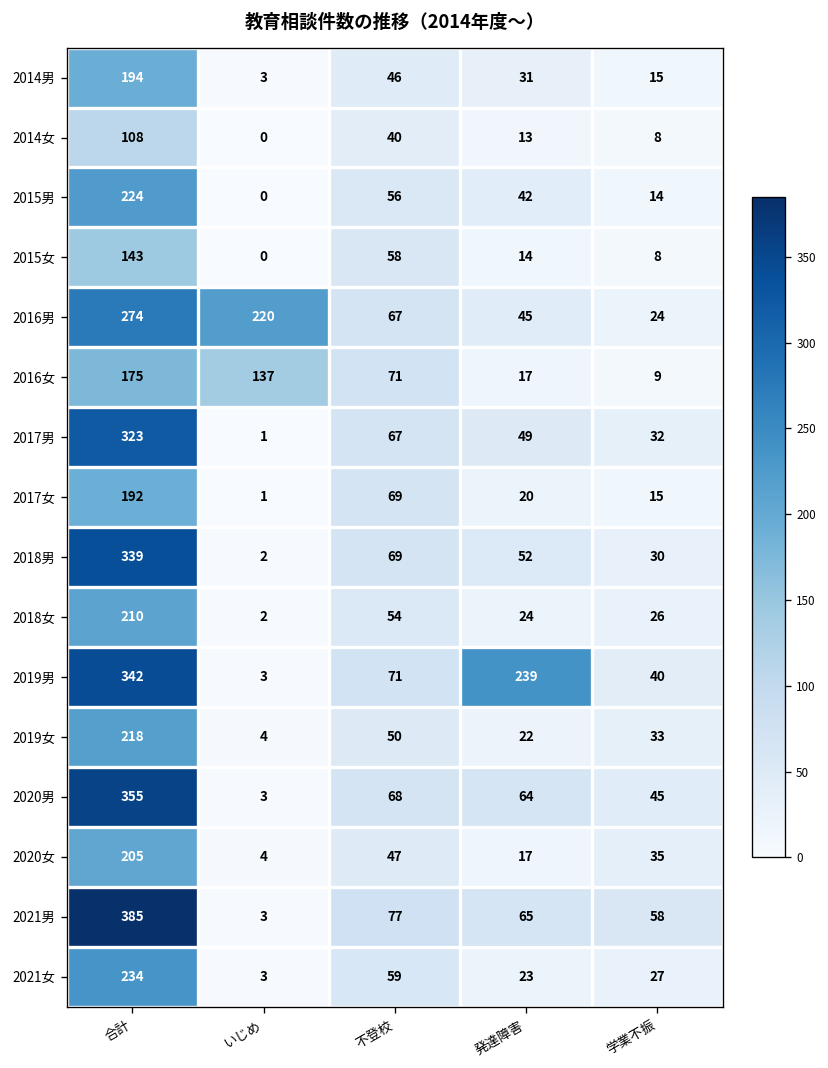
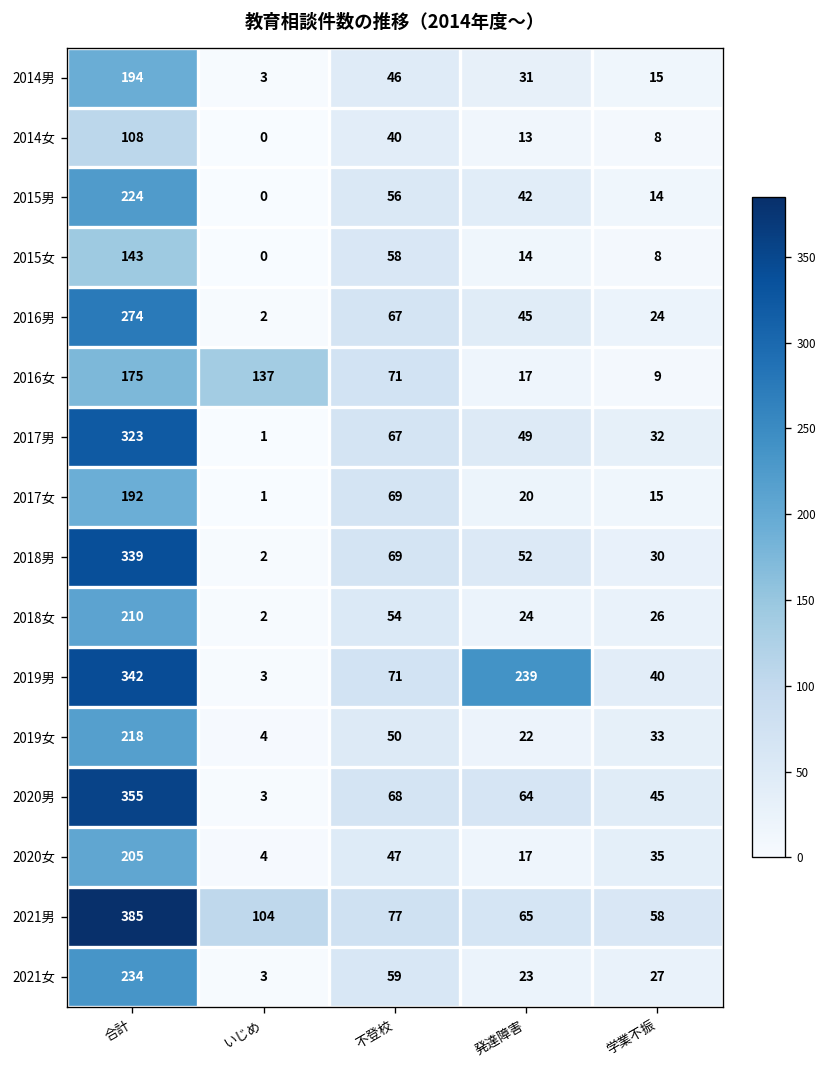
  {
    "2014男": {
      "合計": 194,
      "いじめ": 3,
      "不登校": 46,
      "発達障害": 31,
      "学業不振": 15
    },
    "2014女": {
      "合計": 108,
      "いじめ": 0,
      "不登校": 40,
      "発達障害": 13,
      "学業不振": 8
    },
    "2015男": {
      "合計": 224,
      "いじめ": 0,
      "不登校": 56,
      "発達障害": 42,
      "学業不振": 14
    },
    "2015女": {
      "合計": 143,
      "いじめ": 0,
      "不登校": 58,
      "発達障害": 14,
      "学業不振": 8
    },
    "2016男": {
      "合計": 274,
-     "いじめ": 220,
+     "いじめ": 2,
      "不登校": 67,
      "発達障害": 45,
      "学業不振": 24
    },
    "2016女": {
      "合計": 175,
      "いじめ": 137,
      "不登校": 71,
      "発達障害": 17,
      "学業不振": 9
    },
    "2017男": {
      "合計": 323,
      "いじめ": 1,
      "不登校": 67,
      "発達障害": 49,
      "学業不振": 32
    },
    "2017女": {
      "合計": 192,
      "いじめ": 1,
      "不登校": 69,
      "発達障害": 20,
      "学業不振": 15
    },
    "2018男": {
      "合計": 339,
      "いじめ": 2,
      "不登校": 69,
      "発達障害": 52,
      "学業不振": 30
    },
    "2018女": {
      "合計": 210,
      "いじめ": 2,
      "不登校": 54,
      "発達障害": 24,
      "学業不振": 26
    },
    "2019男": {
      "合計": 342,
      "いじめ": 3,
      "不登校": 71,
      "発達障害": 239,
      "学業不振": 40
    },
    "2019女": {
      "合計": 218,
      "いじめ": 4,
      "不登校": 50,
      "発達障害": 22,
      "学業不振": 33
    },
    "2020男": {
      "合計": 355,
      "いじめ": 3,
      "不登校": 68,
      "発達障害": 64,
      "学業不振": 45
    },
    "2020女": {
      "合計": 205,
      "いじめ": 4,
      "不登校": 47,
      "発達障害": 17,
      "学業不振": 35
    },
    "2021男": {
      "合計": 385,
-     "いじめ": 3,
+     "いじめ": 104,
      "不登校": 77,
      "発達障害": 65,
      "学業不振": 58
    },
    "2021女": {
      "合計": 234,
      "いじめ": 3,
      "不登校": 59,
      "発達障害": 23,
      "学業不振": 27
    }
  }
